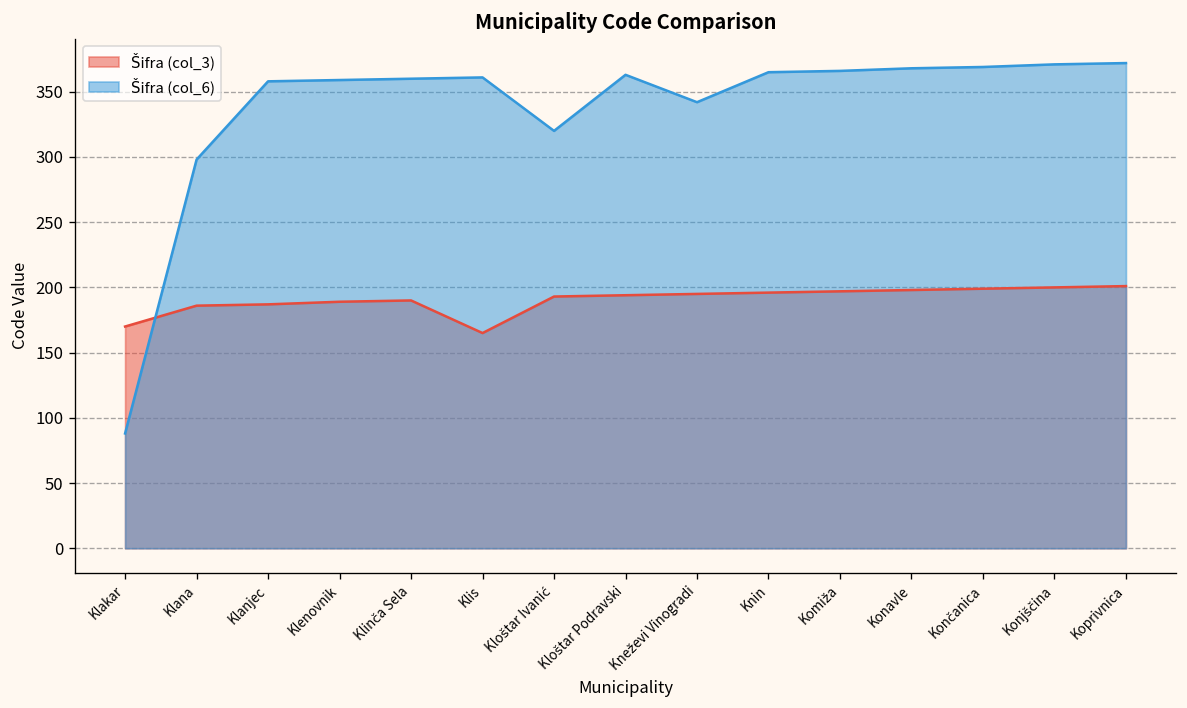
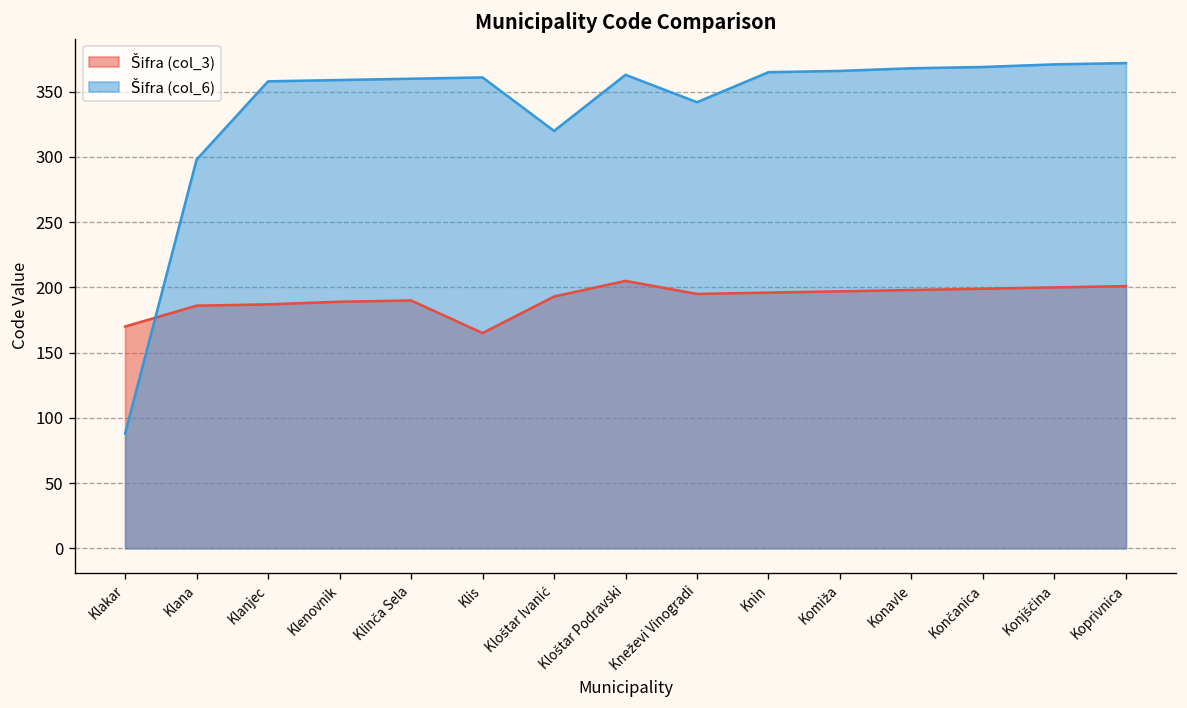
  {
    "Šifra (col_3)": {
      "Klakar": 170,
      "Klana": 186,
      "Klanjec": 187,
      "Klenovnik": 189,
      "Klinča Sela": 190,
      "Klis": 165,
      "Kloštar Ivanić": 193,
-     "Kloštar Podravski": 194,
+     "Kloštar Podravski": 205,
      "Kneževi Vinogradi": 195,
      "Knin": 196,
      "Komiža": 197,
      "Konavle": 198,
      "Končanica": 199,
      "Konjščina": 200,
      "Koprivnica": 201
    },
    "Šifra (col_6)": {
      "Klakar": 88,
      "Klana": 298,
      "Klanjec": 358,
      "Klenovnik": 359,
      "Klinča Sela": 360,
      "Klis": 361,
      "Kloštar Ivanić": 320,
      "Kloštar Podravski": 363,
      "Kneževi Vinogradi": 342,
      "Knin": 365,
      "Komiža": 366,
      "Konavle": 368,
      "Končanica": 369,
      "Konjščina": 371,
      "Koprivnica": 372
    }
  }
